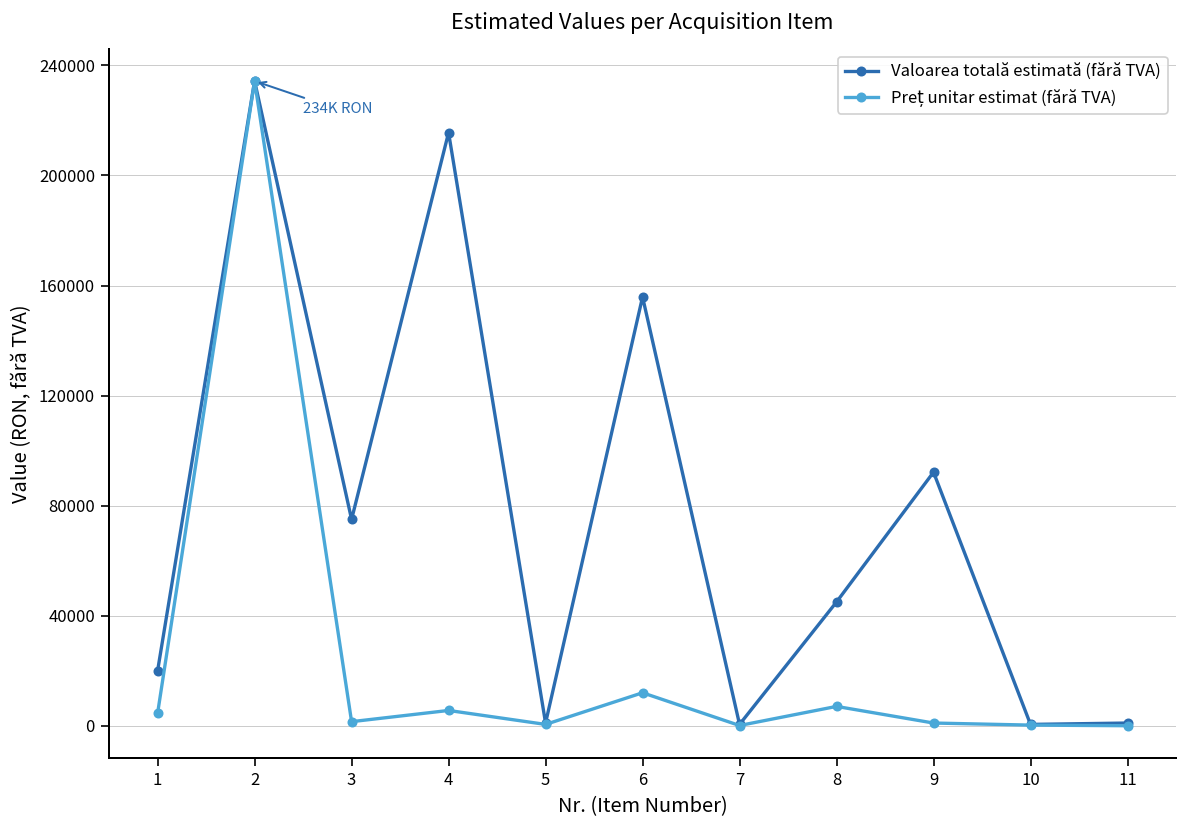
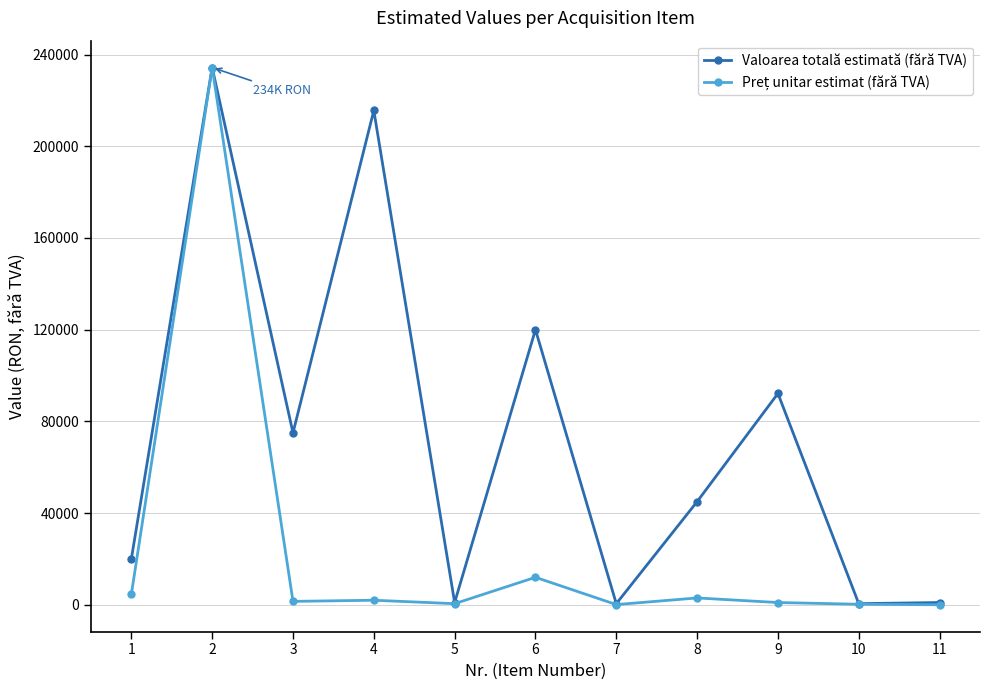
  {
    "Valoarea totală estimată (fără TVA)": {
      "1": 20000,
      "3": 75000,
      "4": 216000,
-     "6": 156000,
+     "6": 120000,
      "8": 45000,
      "9": 92000
    },
    "Preț unitar estimat (fără TVA)": {
      "1": 5000,
      "3": 2000,
-     "4": 6000,
+     "4": 2000,
      "6": 12000,
-     "8": 7000,
+     "8": 3000,
      "9": 1000
    }
  }
